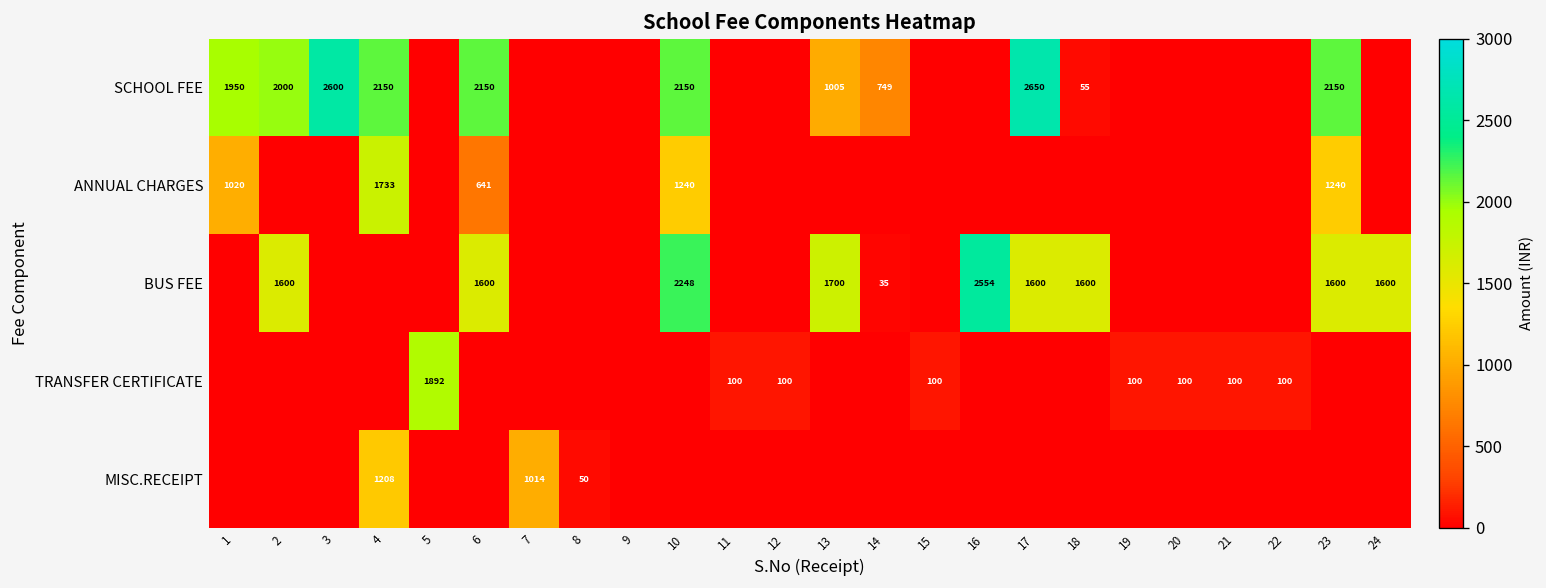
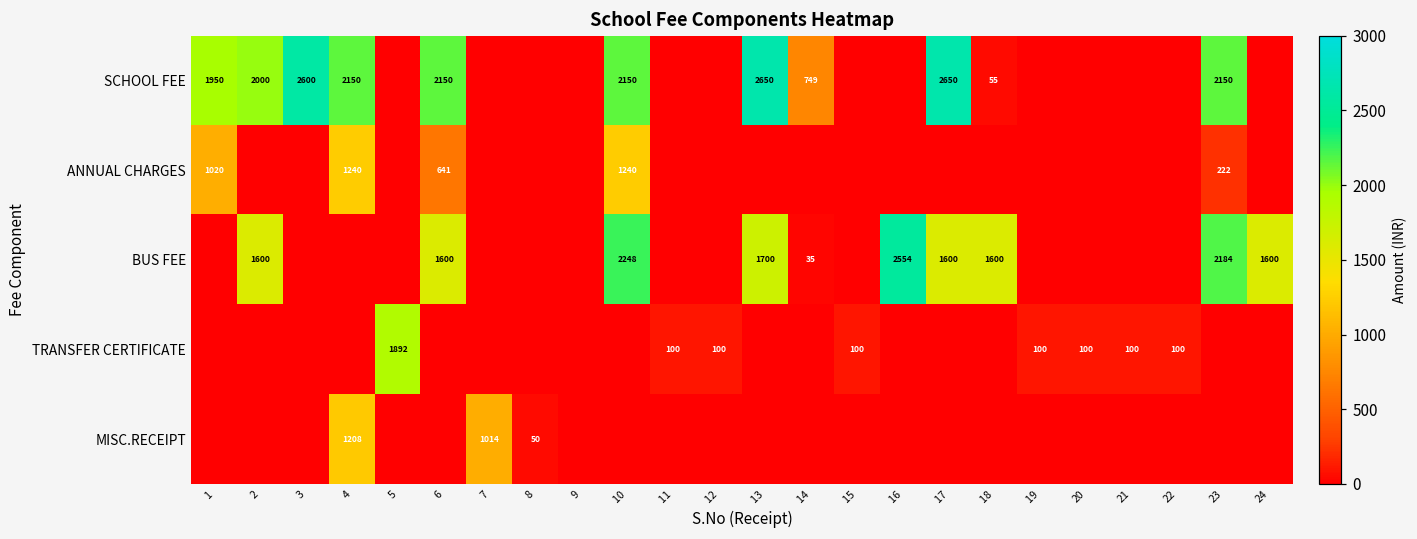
  {
    "SCHOOL FEE": {
      "1": 1950,
      "2": 2000,
      "3": 2600,
      "4": 2150,
      "6": 2150,
      "10": 2150,
-     "13": 1005,
+     "13": 2650,
      "14": 749,
      "17": 2650,
      "18": 55,
      "23": 2150
    },
    "ANNUAL CHARGES": {
      "1": 1020,
-     "4": 1733,
+     "4": 1240,
      "6": 641,
      "10": 1240,
-     "23": 1240
+     "23": 222
    },
    "BUS FEE": {
      "2": 1600,
      "6": 1600,
      "10": 2248,
      "13": 1700,
      "14": 35,
      "16": 2554,
      "17": 1600,
      "18": 1600,
-     "23": 1600,
+     "23": 2184,
      "24": 1600
    },
    "TRANSFER CERTIFICATE": {
      "5": 1892,
      "11": 100,
      "12": 100,
      "15": 100,
      "19": 100,
      "20": 100,
      "21": 100,
      "22": 100
    },
    "MISC.RECEIPT": {
      "4": 1208,
      "7": 1014,
      "8": 50
    }
  }
